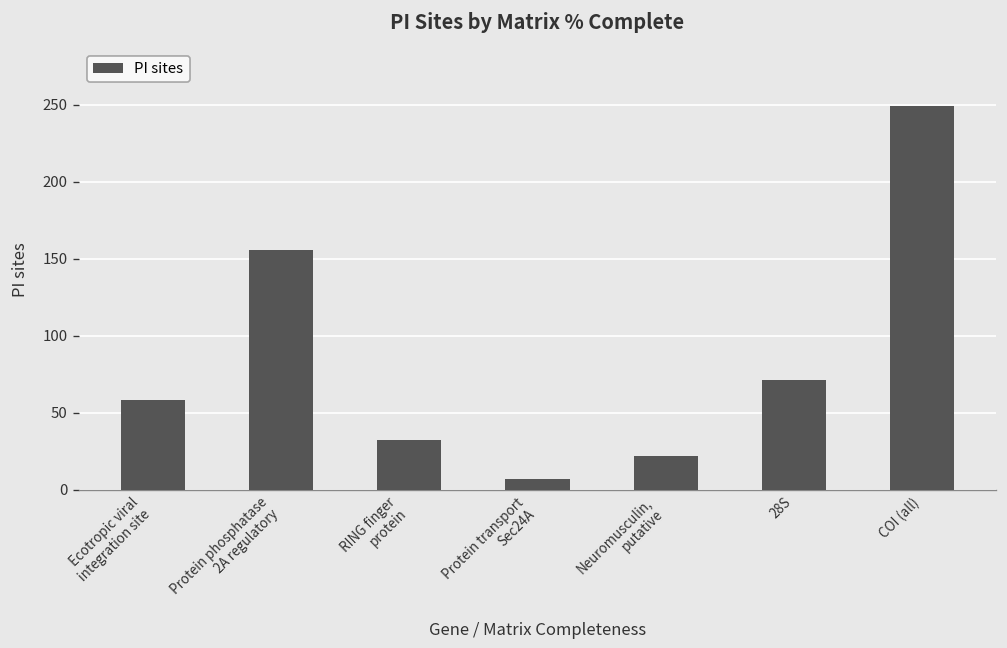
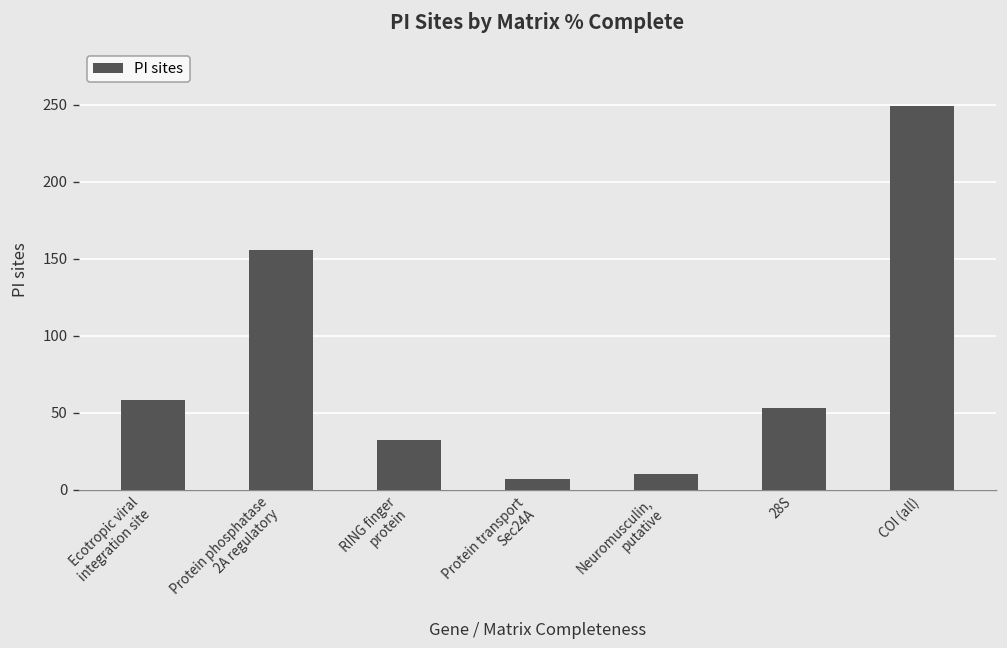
  {
    "Ecotropic viral integration site": 58,
    "Protein phosphatase 2A regulatory": 156,
    "RING finger protein": 32,
    "Protein transport Sec24A": 7,
-   "Neuromusculin, putative": 22,
-   "28S": 71,
+   "Neuromusculin, putative": 10,
+   "28S": 53,
    "COI (all)": 249
  }
